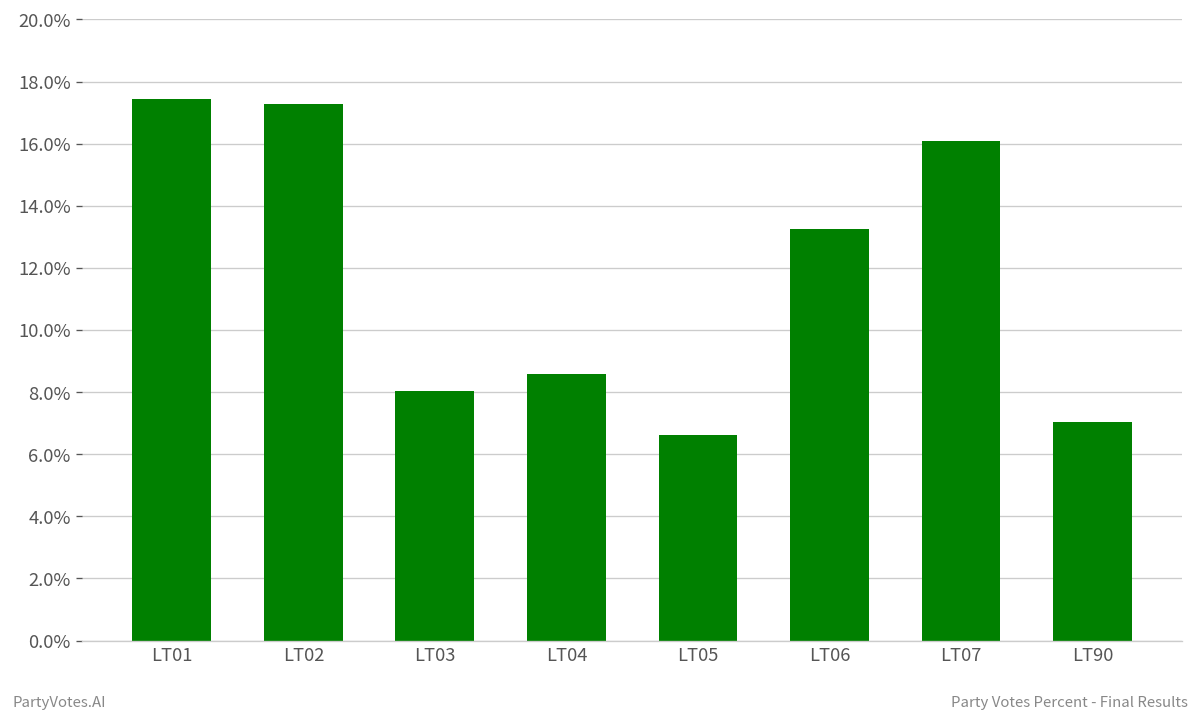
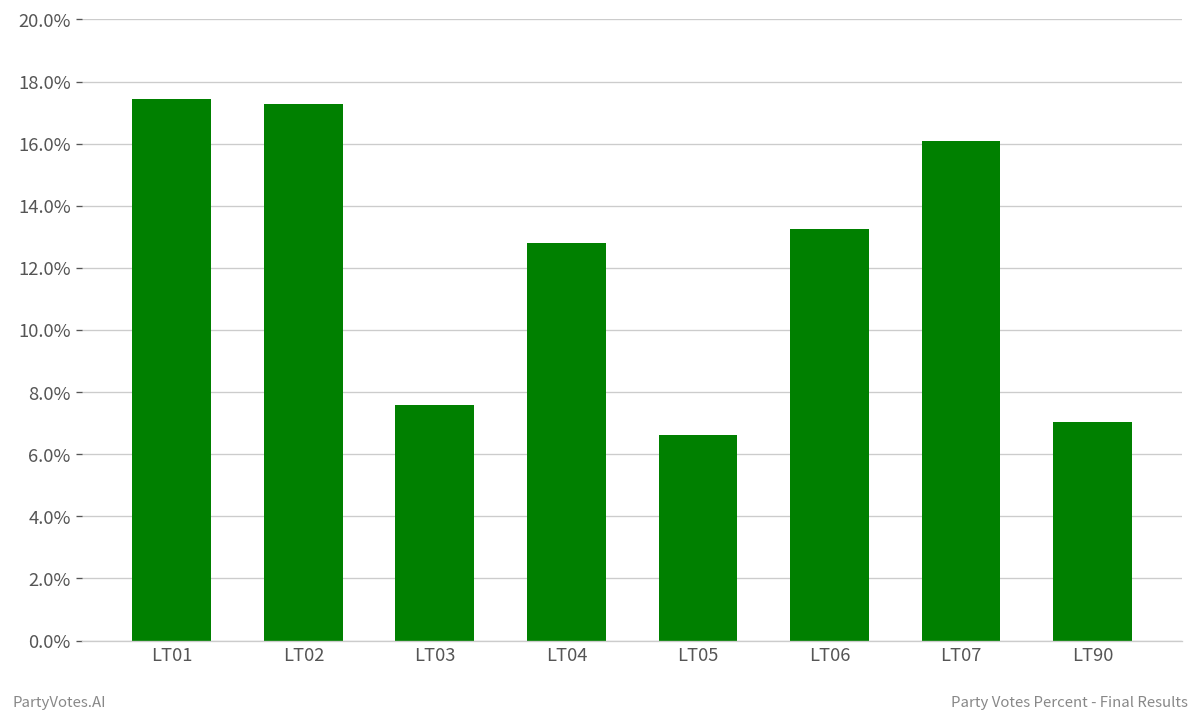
  {
    "LT01": "17.4%",
    "LT02": "17.3%",
-   "LT03": "8.1%",
-   "LT04": "8.6%",
+   "LT03": "7.6%",
+   "LT04": "12.8%",
    "LT05": "6.6%",
    "LT06": "13.3%",
    "LT07": "16.1%",
    "LT90": "7.0%"
  }
